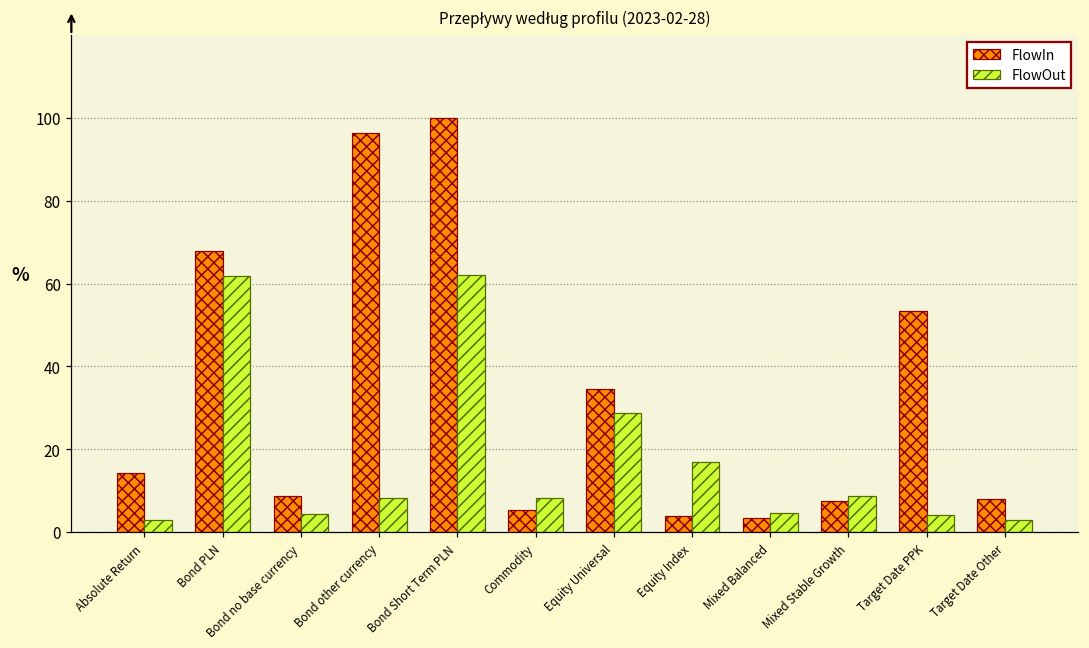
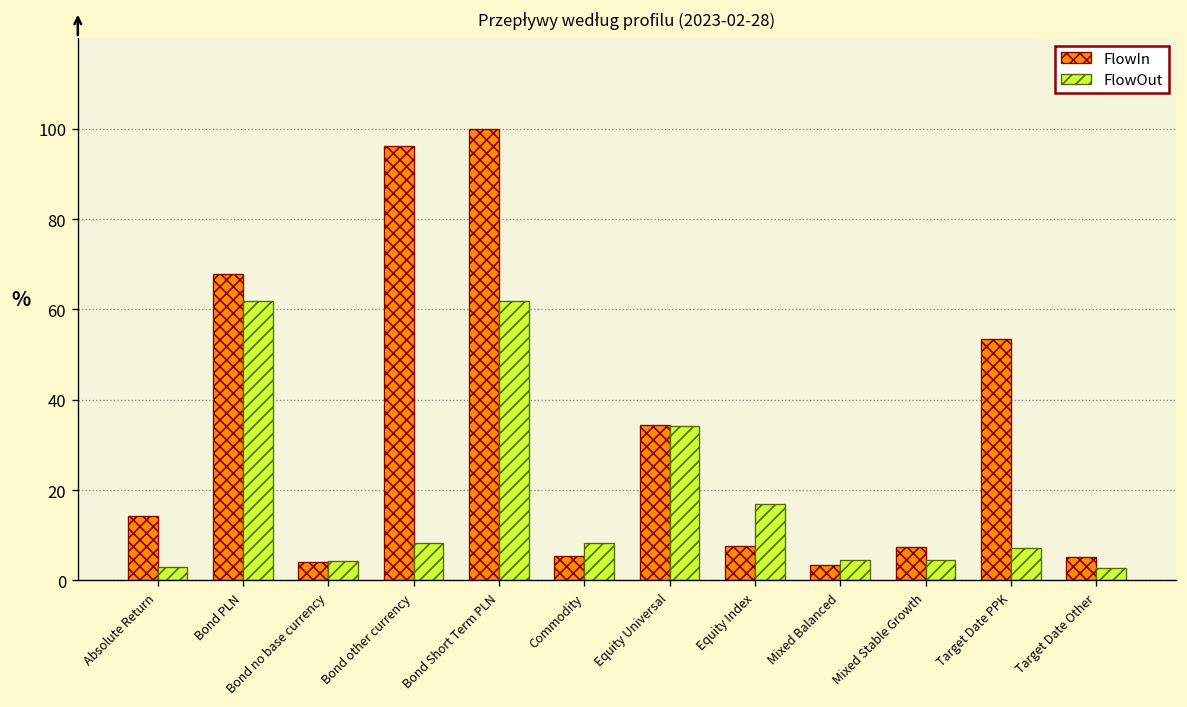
  {
    "FlowIn": {
      "Absolute Return": 14,
      "Bond PLN": 68,
-     "Bond no base currency": 9,
+     "Bond no base currency": 4,
      "Bond other currency": 96,
      "Bond Short Term PLN": 100,
      "Commodity": 5,
      "Equity Universal": 35,
-     "Equity Index": 4,
+     "Equity Index": 8,
      "Mixed Balanced": 3,
      "Mixed Stable Growth": 7,
      "Target Date PPK": 53,
-     "Target Date Other": 8
+     "Target Date Other": 5
    },
    "FlowOut": {
      "Absolute Return": 3,
      "Bond PLN": 62,
      "Bond no base currency": 4,
      "Bond other currency": 8,
      "Bond Short Term PLN": 62,
      "Commodity": 8,
-     "Equity Universal": 29,
+     "Equity Universal": 34,
      "Equity Index": 17,
      "Mixed Balanced": 5,
-     "Mixed Stable Growth": 9,
-     "Target Date PPK": 4,
+     "Mixed Stable Growth": 4,
+     "Target Date PPK": 7,
      "Target Date Other": 3
    }
  }
